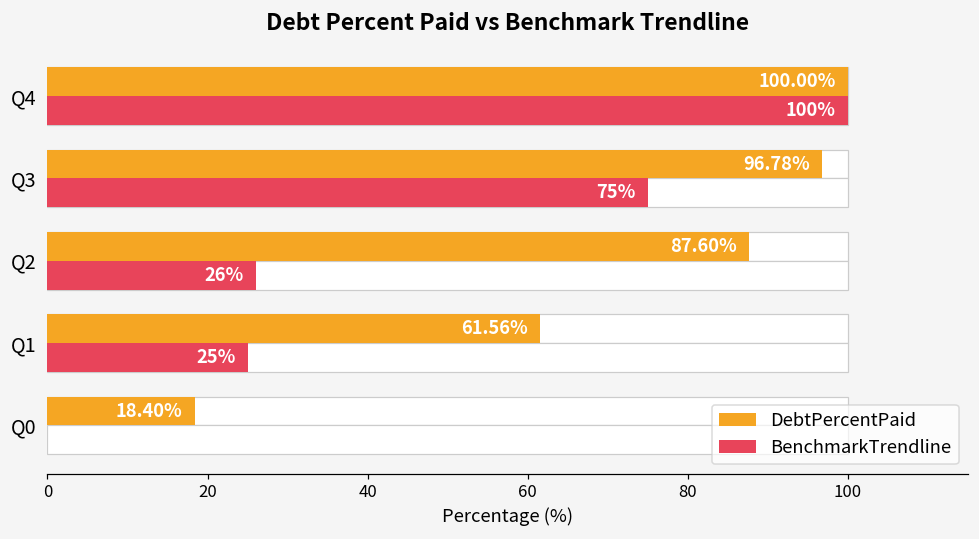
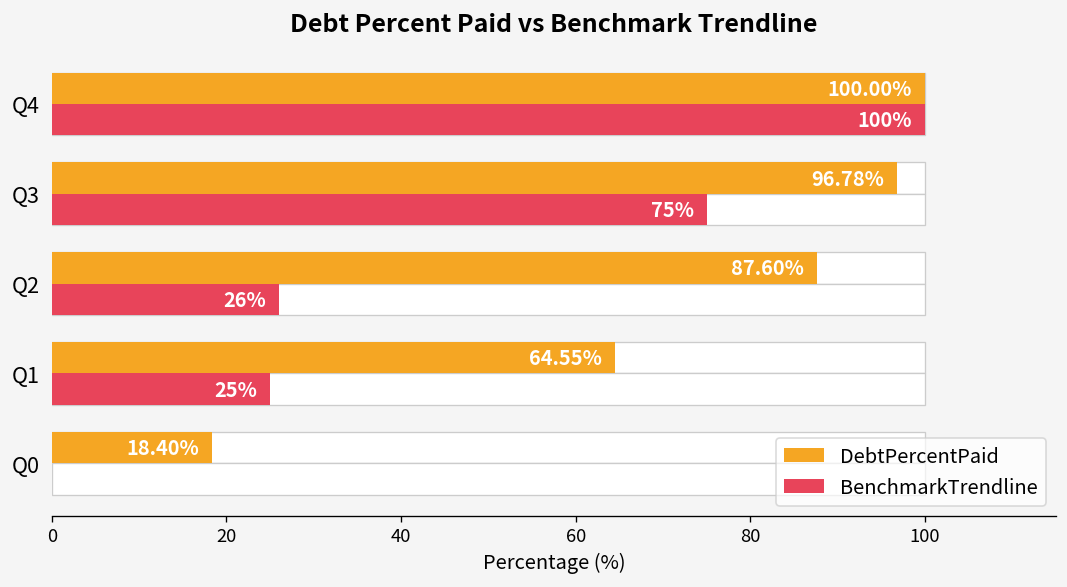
  {
    "DebtPercentPaid": {
      "Q4": "100.00%",
-     "Q1": "61.56%"
+     "Q1": "64.55%"
    },
    "BenchmarkTrendline": {
      "Q4": "100%"
    }
  }
